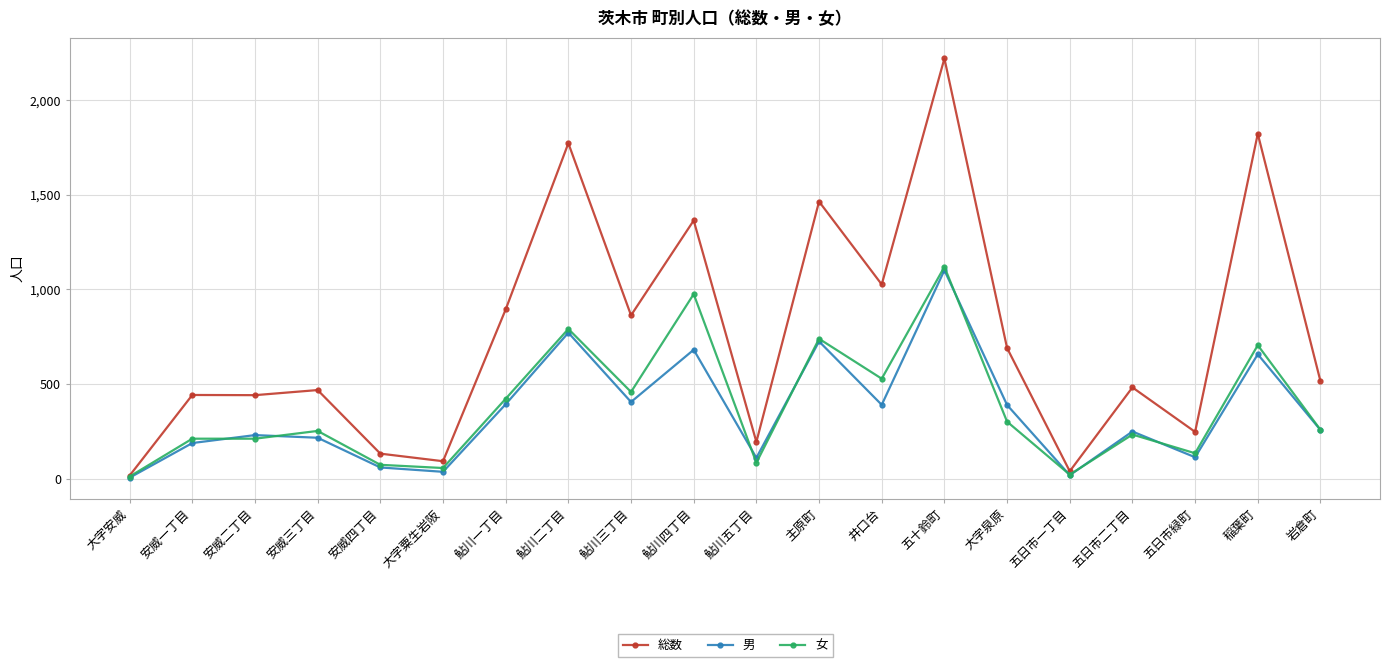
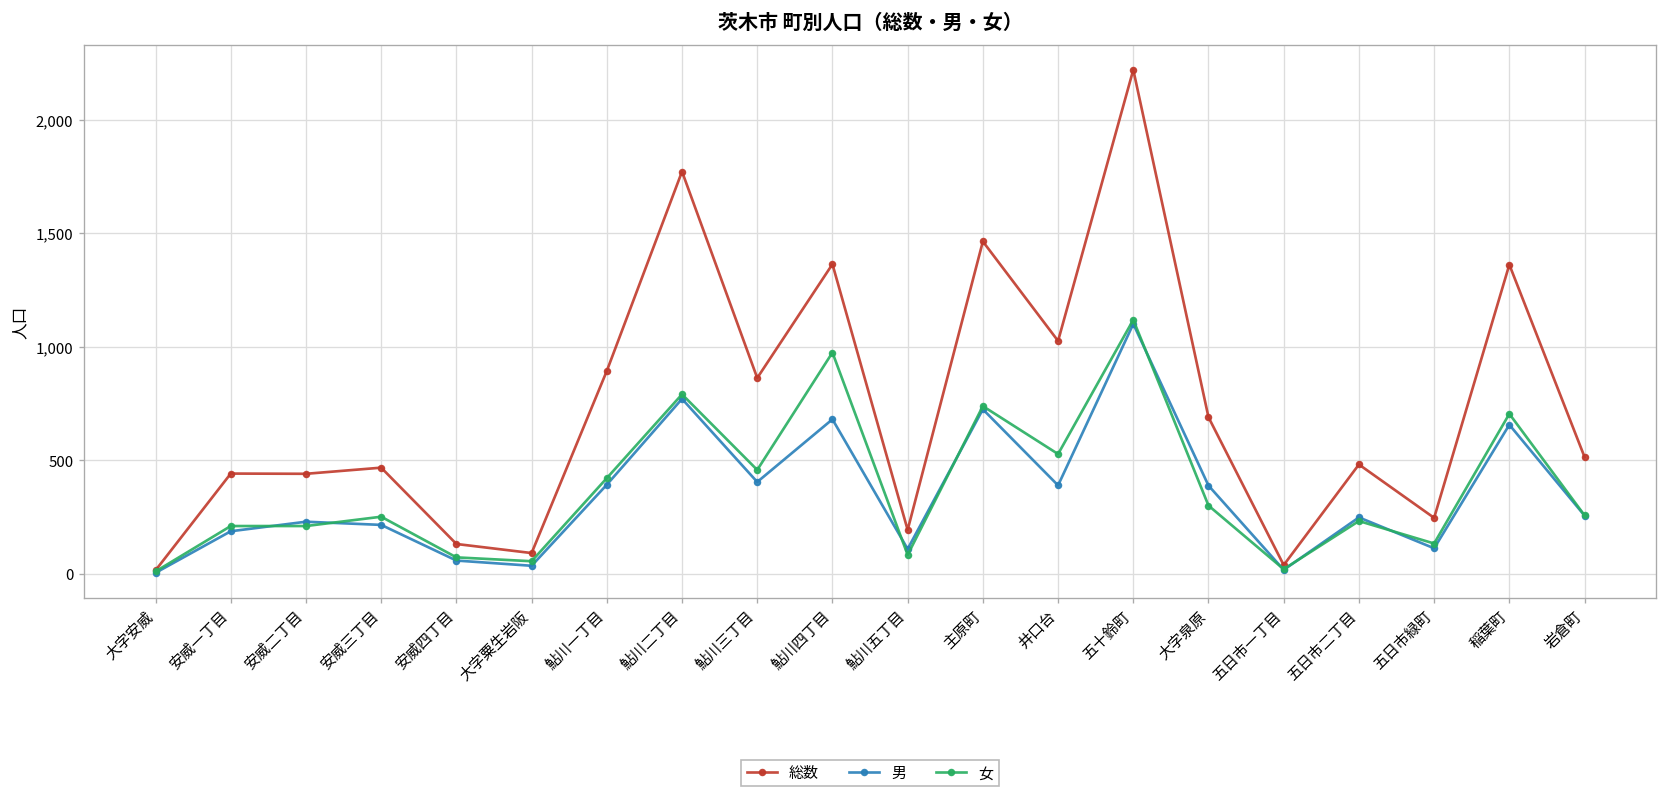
  {
    "総数": {
      "安威一丁目": "440",
      "安威二丁目": "440",
      "安威三丁目": "470",
      "安威四丁目": "130",
      "大字粟生岩阪": "90",
      "鮎川一丁目": "890",
      "鮎川二丁目": "1,770",
      "鮎川三丁目": "860",
      "鮎川四丁目": "1,360",
      "鮎川五丁目": "190",
      "主原町": "1,460",
      "井口台": "1,030",
      "五十鈴町": "2,220",
      "大字泉原": "690",
      "五日市一丁目": "40",
      "五日市二丁目": "480",
      "五日市緑町": "250",
-     "稲葉町": "1,820",
+     "稲葉町": "1,360",
      "岩倉町": "520"
    },
    "男": {
      "安威一丁目": "190",
      "安威二丁目": "230",
      "安威三丁目": "220",
      "安威四丁目": "60",
      "大字粟生岩阪": "40",
      "鮎川一丁目": "390",
      "鮎川二丁目": "770",
      "鮎川三丁目": "410",
      "鮎川四丁目": "680",
      "鮎川五丁目": "110",
      "主原町": "730",
      "井口台": "390",
      "五十鈴町": "1,100",
      "大字泉原": "390",
      "五日市二丁目": "250",
      "五日市緑町": "110",
      "稲葉町": "660"
    },
    "女": {
      "安威一丁目": "210",
      "安威二丁目": "210",
      "安威三丁目": "250",
      "安威四丁目": "70",
      "大字粟生岩阪": "60",
      "鮎川一丁目": "420",
      "鮎川二丁目": "790",
      "鮎川三丁目": "460",
      "鮎川四丁目": "980",
      "鮎川五丁目": "80",
      "主原町": "740",
      "井口台": "530",
      "五十鈴町": "1,120",
      "大字泉原": "300",
      "五日市二丁目": "230",
      "五日市緑町": "130",
      "稲葉町": "710"
    }
  }
